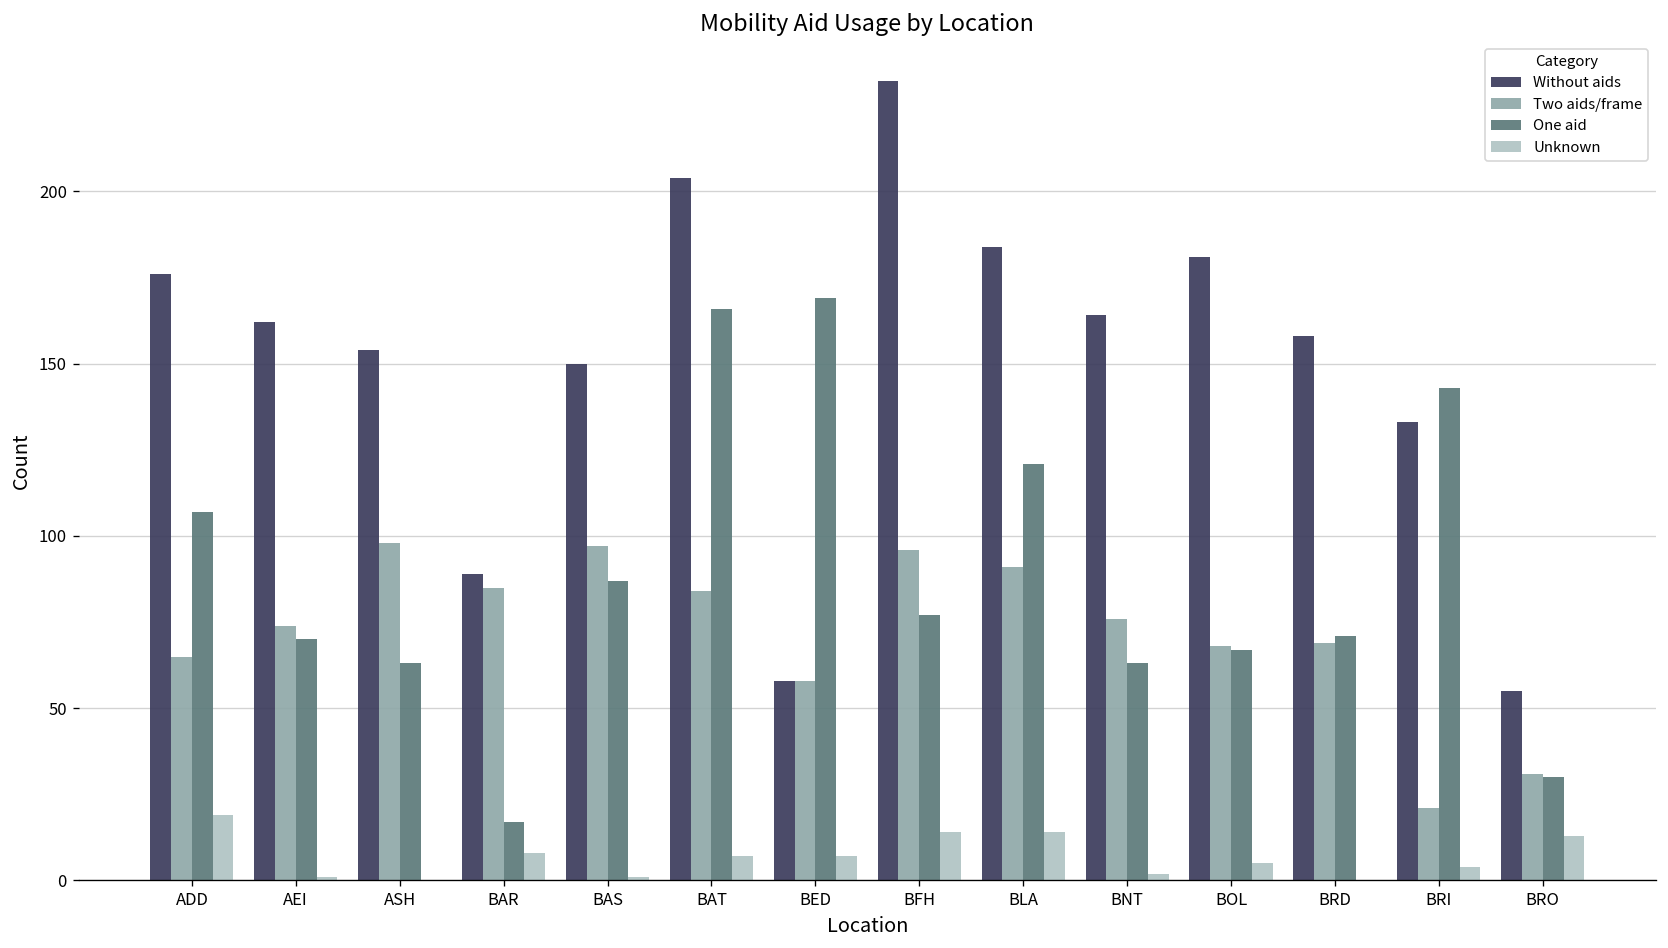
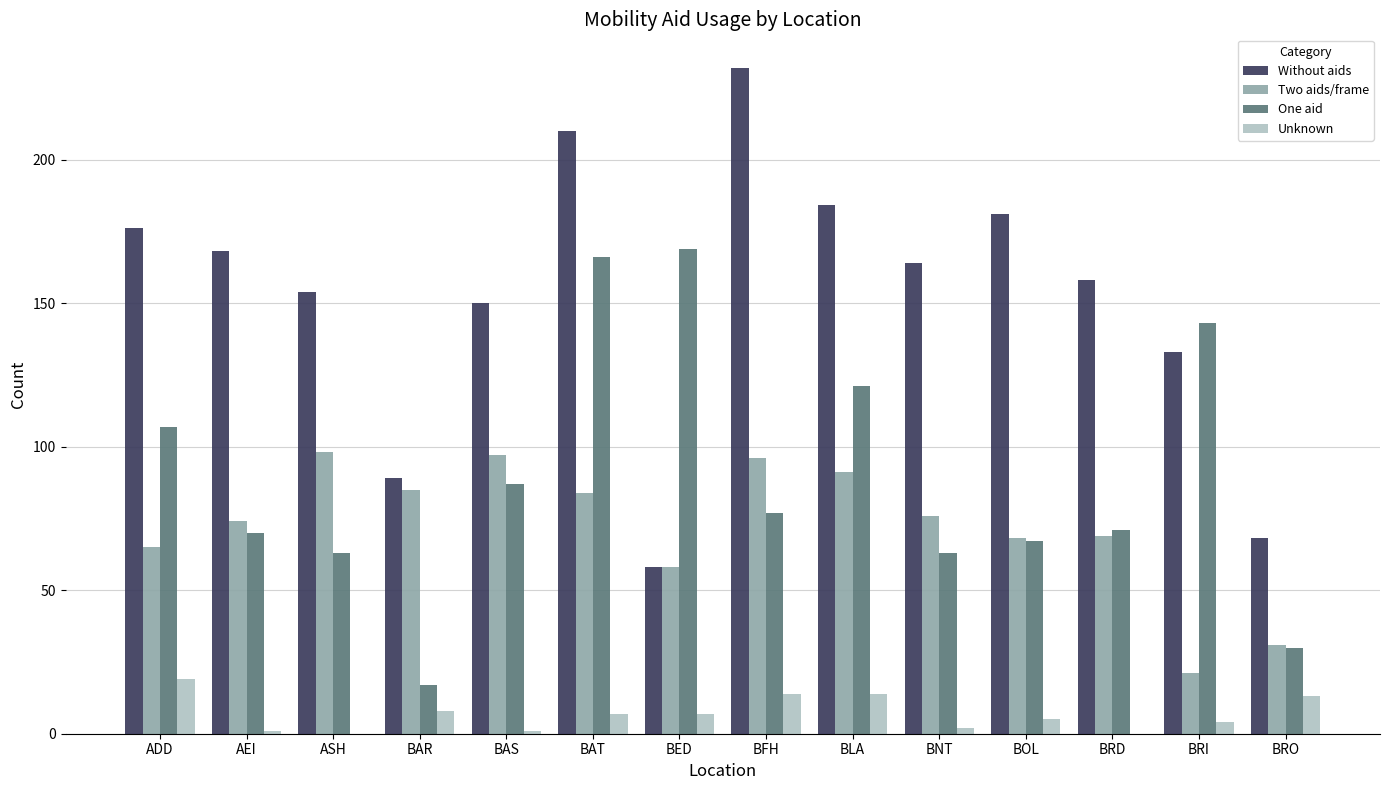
  {
    "Without aids": {
      "ADD": 176,
-     "AEI": 162,
+     "AEI": 168,
      "ASH": 154,
      "BAR": 89,
      "BAS": 150,
-     "BAT": 204,
+     "BAT": 210,
      "BED": 58,
      "BFH": 232,
      "BLA": 184,
      "BNT": 164,
      "BOL": 181,
      "BRD": 158,
      "BRI": 133,
-     "BRO": 55
+     "BRO": 68
    },
    "One aid": {
      "ADD": 107,
      "AEI": 70,
      "ASH": 63,
      "BAR": 17,
      "BAS": 87,
      "BAT": 166,
      "BED": 169,
      "BFH": 77,
      "BLA": 121,
      "BNT": 63,
      "BOL": 67,
      "BRD": 71,
      "BRI": 143,
      "BRO": 30
    }
  }
